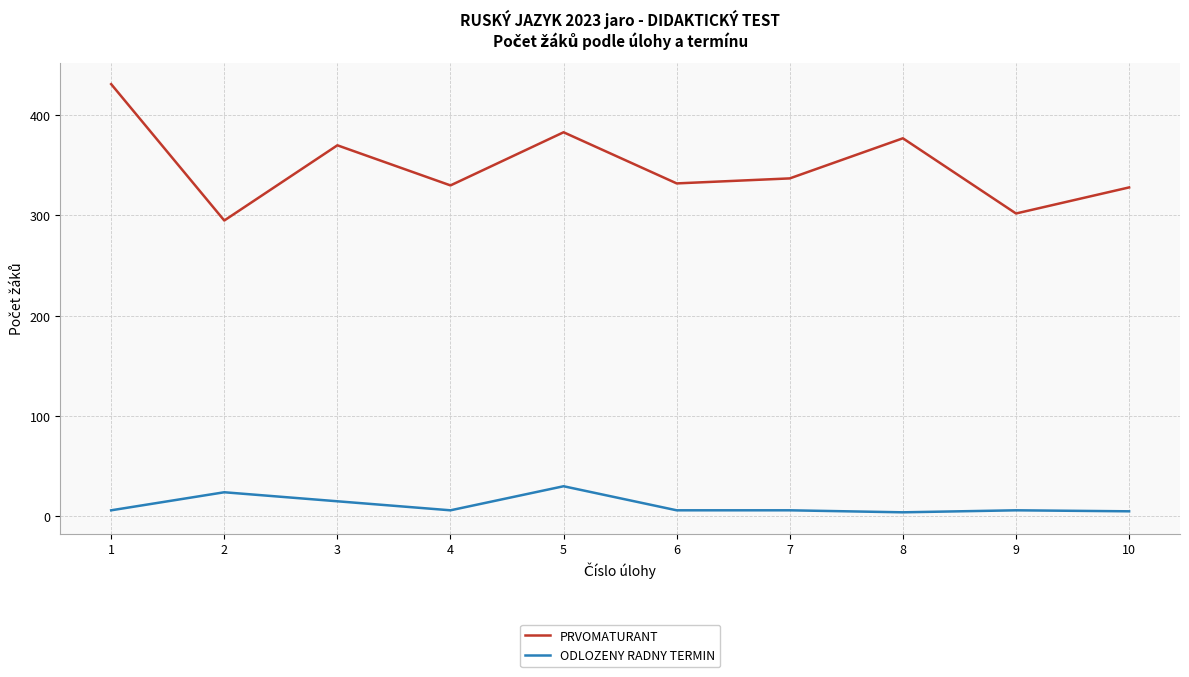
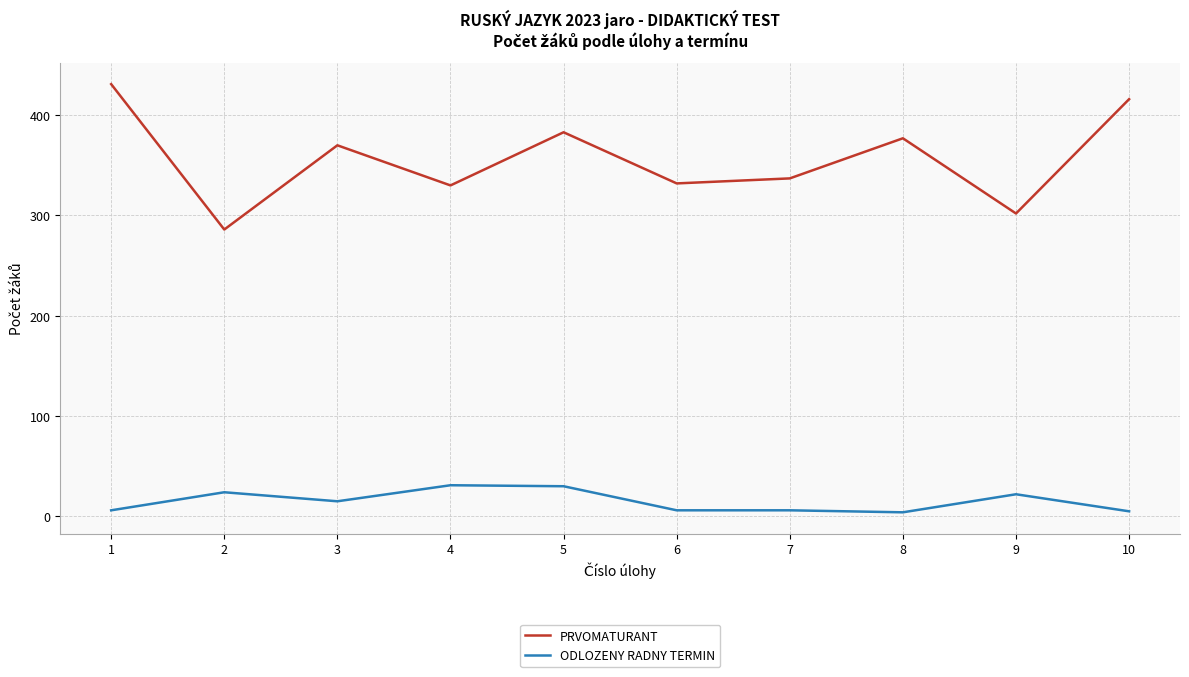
  {
    "PRVOMATURANT": {
      "1": 431,
-     "2": 295,
+     "2": 286,
      "3": 370,
      "4": 330,
      "5": 383,
      "6": 332,
      "7": 337,
      "8": 377,
      "9": 302,
-     "10": 328
+     "10": 416
    },
    "ODLOZENY RADNY TERMIN": {
      "1": 6,
      "2": 24,
      "3": 15,
-     "4": 6,
+     "4": 31,
      "5": 30,
      "6": 6,
      "7": 6,
      "8": 4,
-     "9": 6,
+     "9": 22,
      "10": 5
    }
  }
